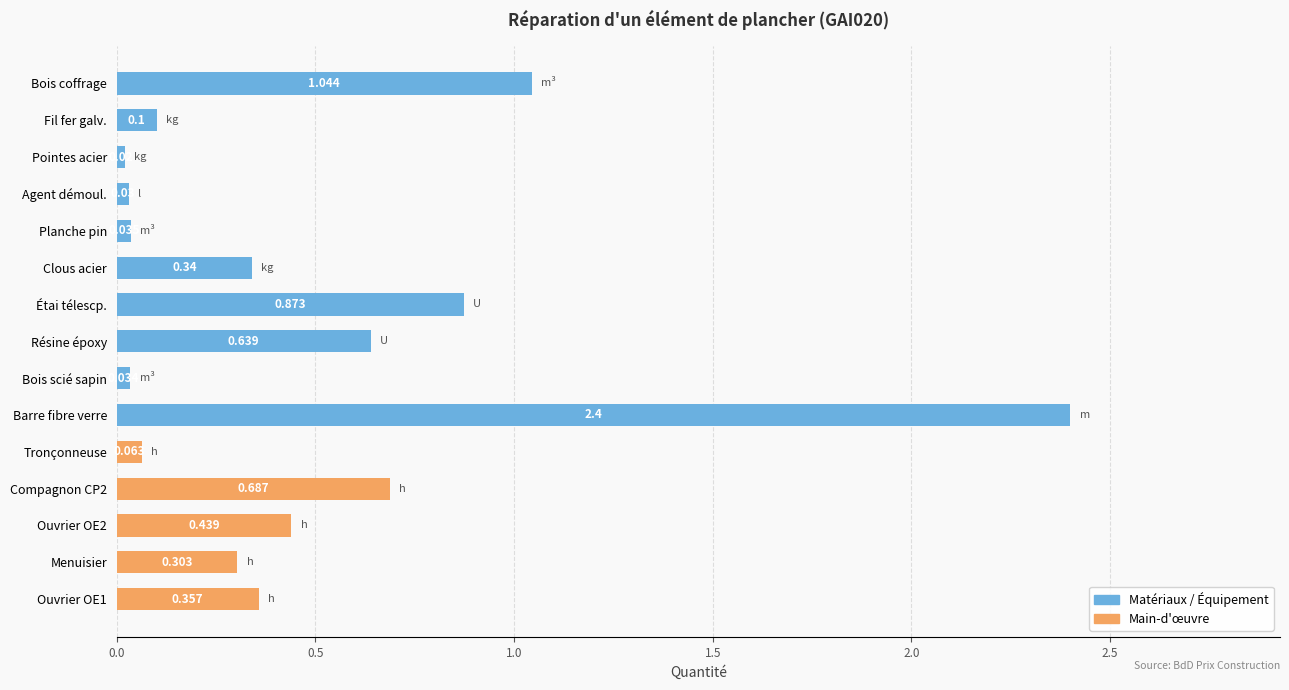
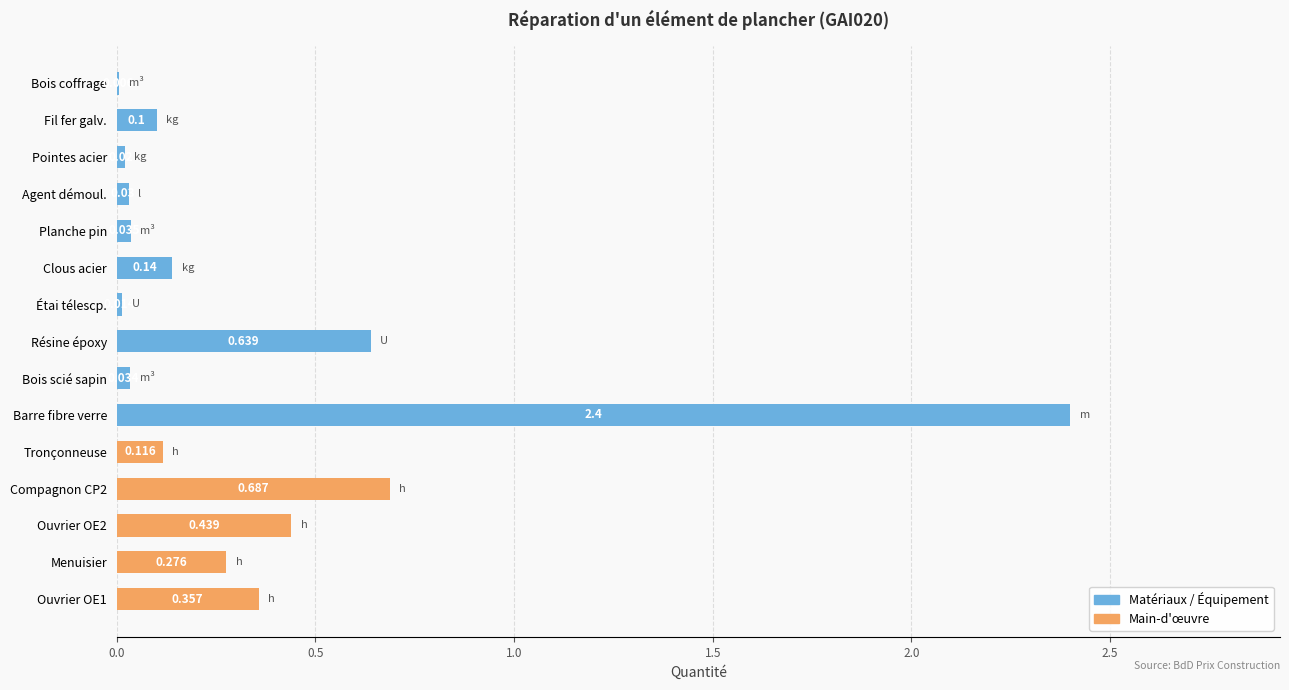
  {
-   "Bois coffrage": 1.04,
+   "Bois coffrage": 0.01,
    "Fil fer galv.": 0.1,
-   "Clous acier": 0.34,
-   "Étai télescp.": 0.87,
+   "Clous acier": 0.14,
+   "Étai télescp.": 0.01,
    "Résine époxy": 0.639,
    "Barre fibre verre": 2.4,
-   "Tronçonneuse": 0.063,
+   "Tronçonneuse": 0.116,
    "Compagnon CP2": 0.687,
    "Ouvrier OE2": 0.439,
-   "Menuisier": 0.303,
+   "Menuisier": 0.276,
    "Ouvrier OE1": 0.357
  }
